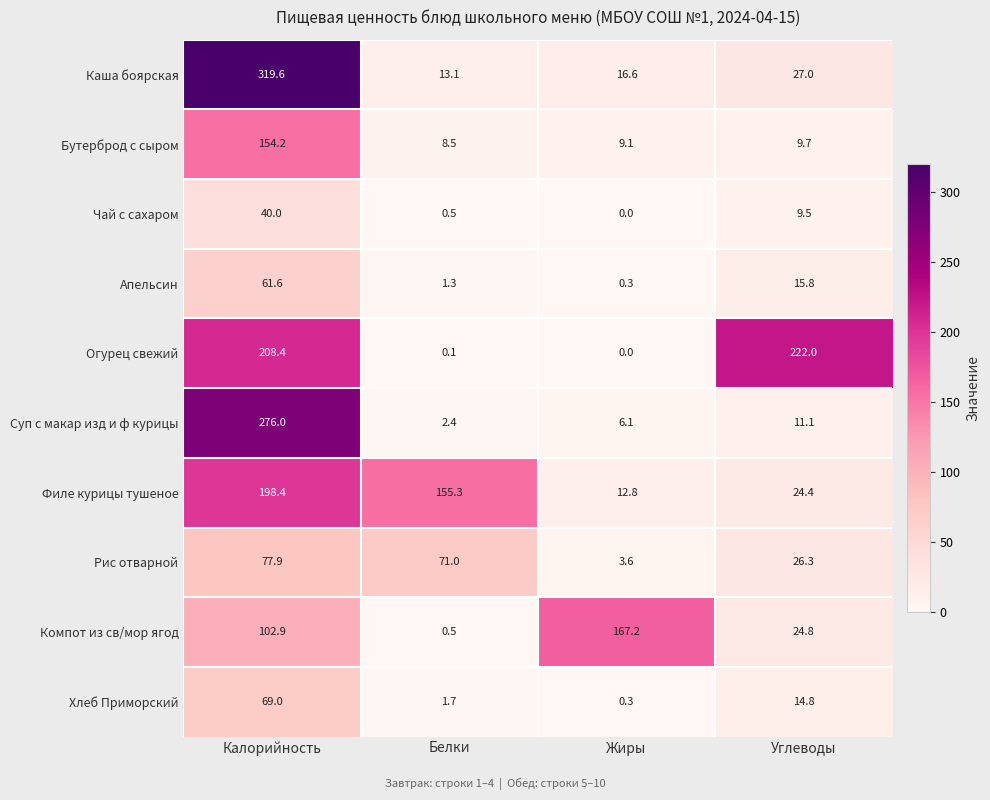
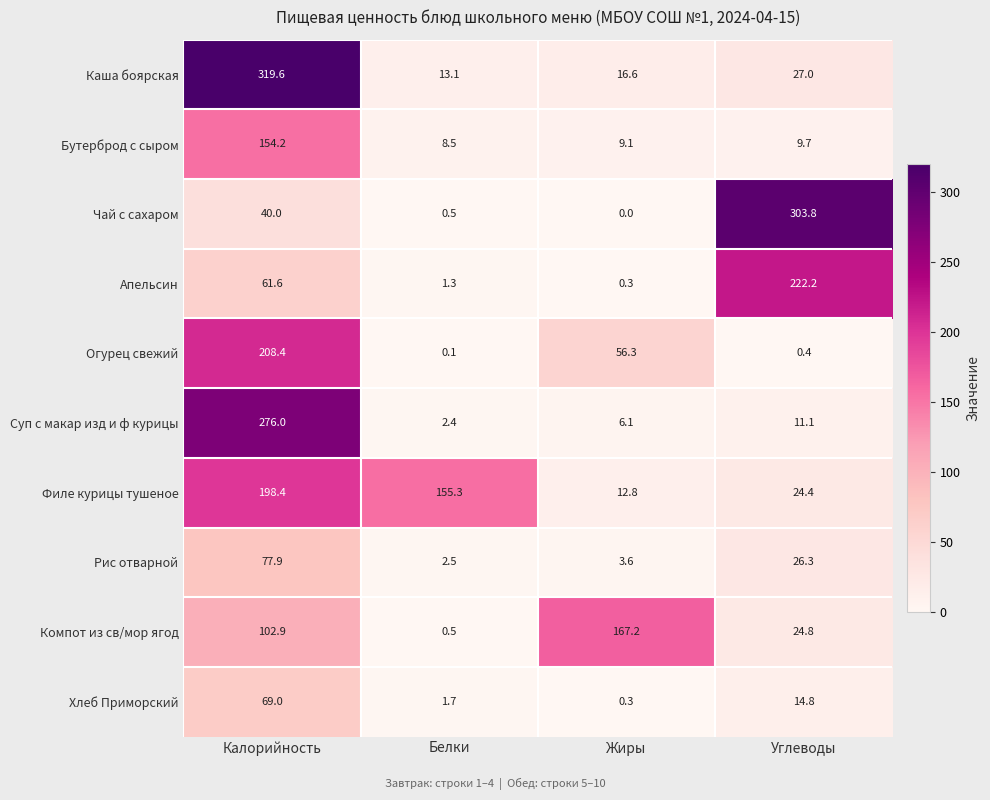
  {
    "Каша боярская": {
      "Калорийность": 319.6,
      "Белки": 13.1,
      "Жиры": 16.6,
      "Углеводы": 27.0
    },
    "Бутерброд с сыром": {
      "Калорийность": 154.2,
      "Белки": 8.5,
      "Жиры": 9.1,
      "Углеводы": 9.7
    },
    "Чай с сахаром": {
      "Калорийность": 40.0,
      "Белки": 0.5,
      "Жиры": 0.0,
-     "Углеводы": 9.5
+     "Углеводы": 303.8
    },
    "Апельсин": {
      "Калорийность": 61.6,
      "Белки": 1.3,
      "Жиры": 0.3,
-     "Углеводы": 15.8
+     "Углеводы": 222.2
    },
    "Огурец свежий": {
      "Калорийность": 208.4,
      "Белки": 0.1,
-     "Жиры": 0.0,
-     "Углеводы": 222.0
+     "Жиры": 56.3,
+     "Углеводы": 0.4
    },
    "Суп с макар изд и ф курицы": {
      "Калорийность": 276.0,
      "Белки": 2.4,
      "Жиры": 6.1,
      "Углеводы": 11.1
    },
    "Филе курицы тушеное": {
      "Калорийность": 198.4,
      "Белки": 155.3,
      "Жиры": 12.8,
      "Углеводы": 24.4
    },
    "Рис отварной": {
      "Калорийность": 77.9,
-     "Белки": 71.0,
+     "Белки": 2.5,
      "Жиры": 3.6,
      "Углеводы": 26.3
    },
    "Компот из св/мор ягод": {
      "Калорийность": 102.9,
      "Белки": 0.5,
      "Жиры": 167.2,
      "Углеводы": 24.8
    },
    "Хлеб Приморский": {
      "Калорийность": 69.0,
      "Белки": 1.7,
      "Жиры": 0.3,
      "Углеводы": 14.8
    }
  }
